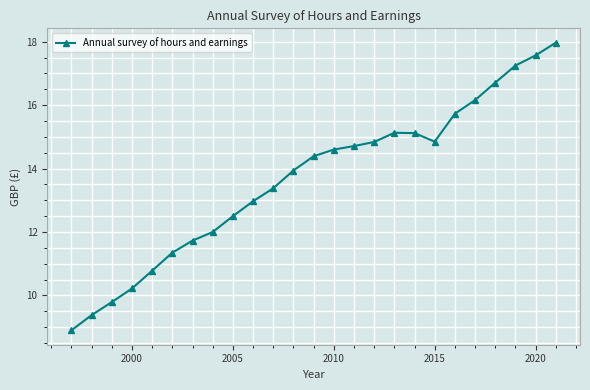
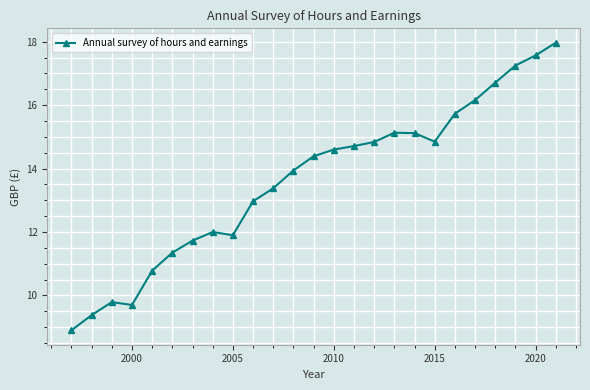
  {
-   "2000": 10.2,
-   "2005": 12.5,
+   "2000": 9.7,
+   "2005": 11.9,
    "2010": 14.6,
    "2015": 14.9,
    "2020": 17.6
  }
